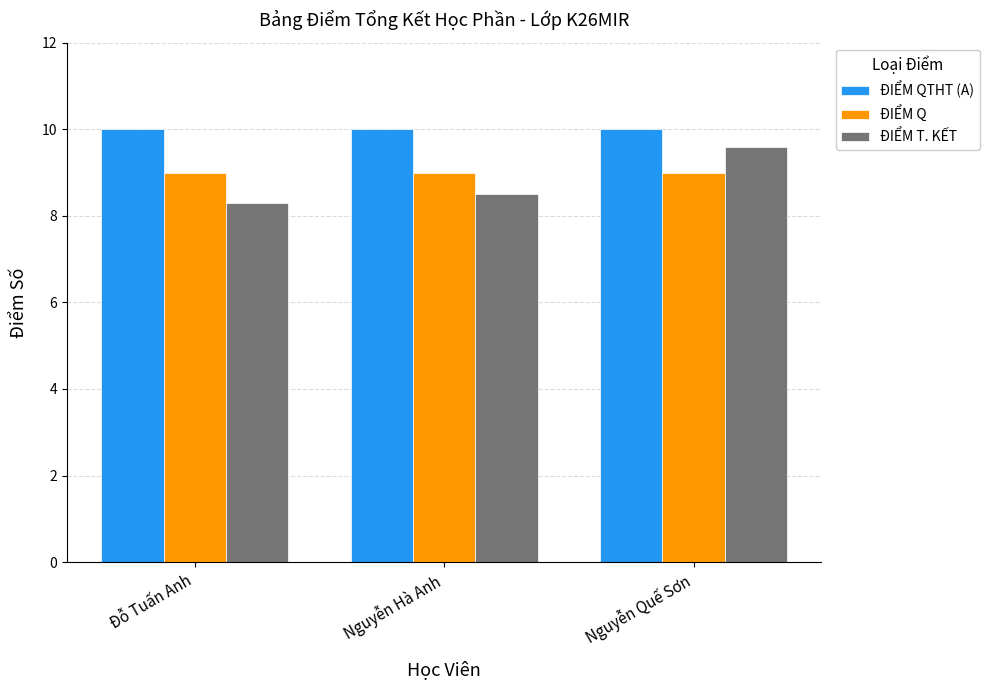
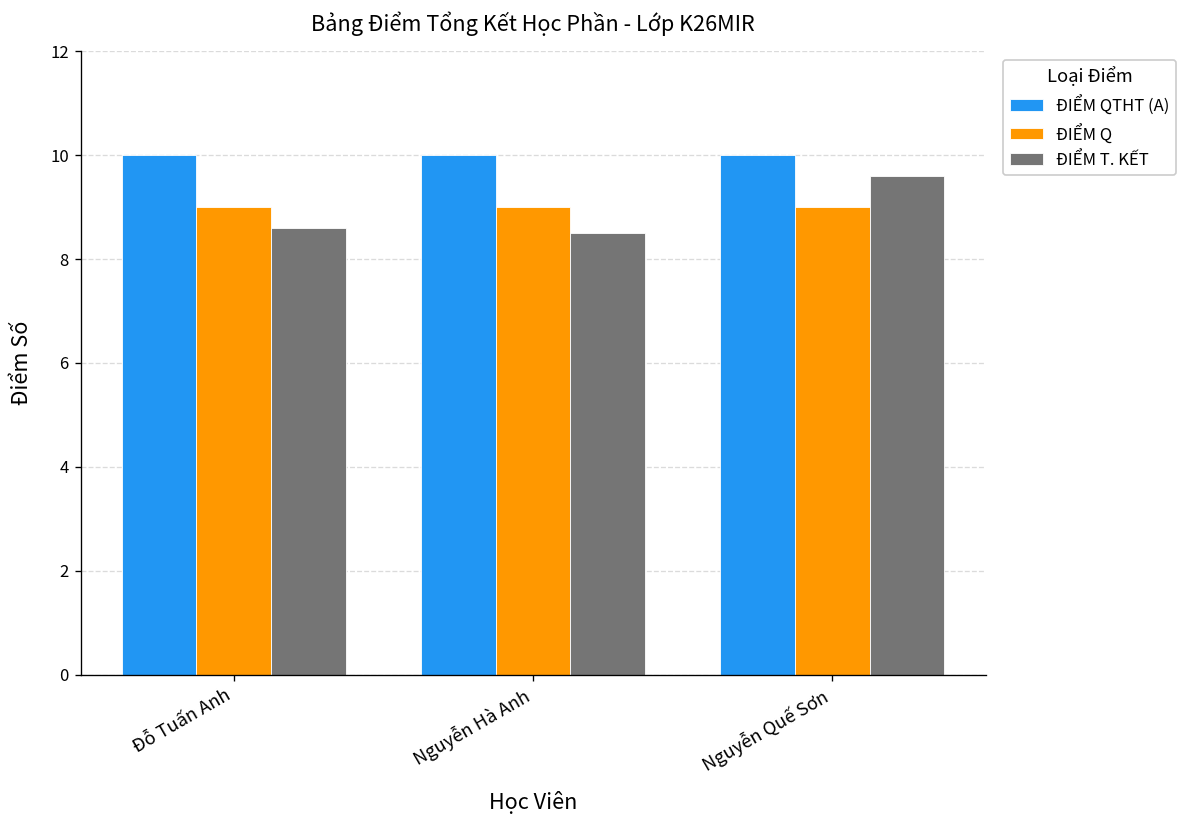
  {
    "ĐIỂM QTHT (A)": {
      "Đỗ Tuấn Anh": 10.0,
      "Nguyễn Hà Anh": 10.0,
      "Nguyễn Quế Sơn": 10.0
    },
    "ĐIỂM Q": {
      "Đỗ Tuấn Anh": 9.0,
      "Nguyễn Hà Anh": 9.0,
      "Nguyễn Quế Sơn": 9.0
    },
    "ĐIỂM T. KẾT": {
-     "Đỗ Tuấn Anh": 8.3,
+     "Đỗ Tuấn Anh": 8.6,
      "Nguyễn Hà Anh": 8.5,
      "Nguyễn Quế Sơn": 9.6
    }
  }
